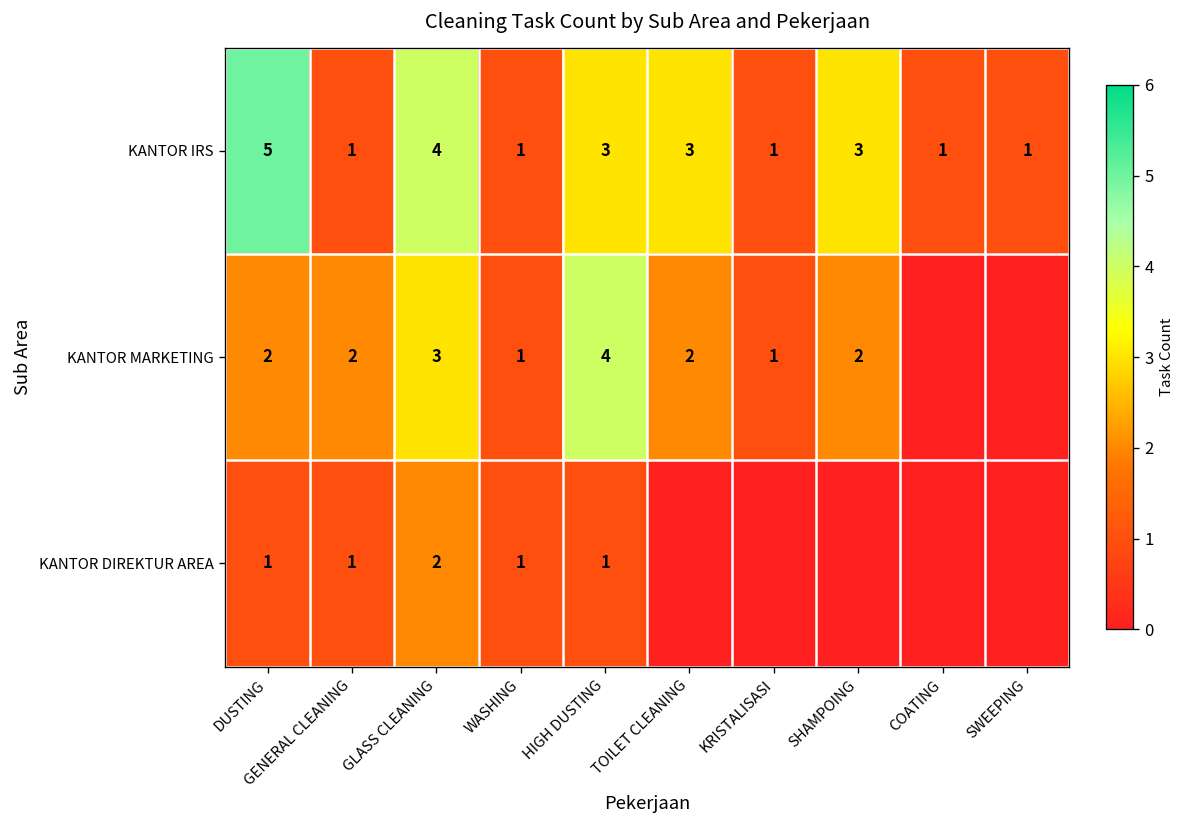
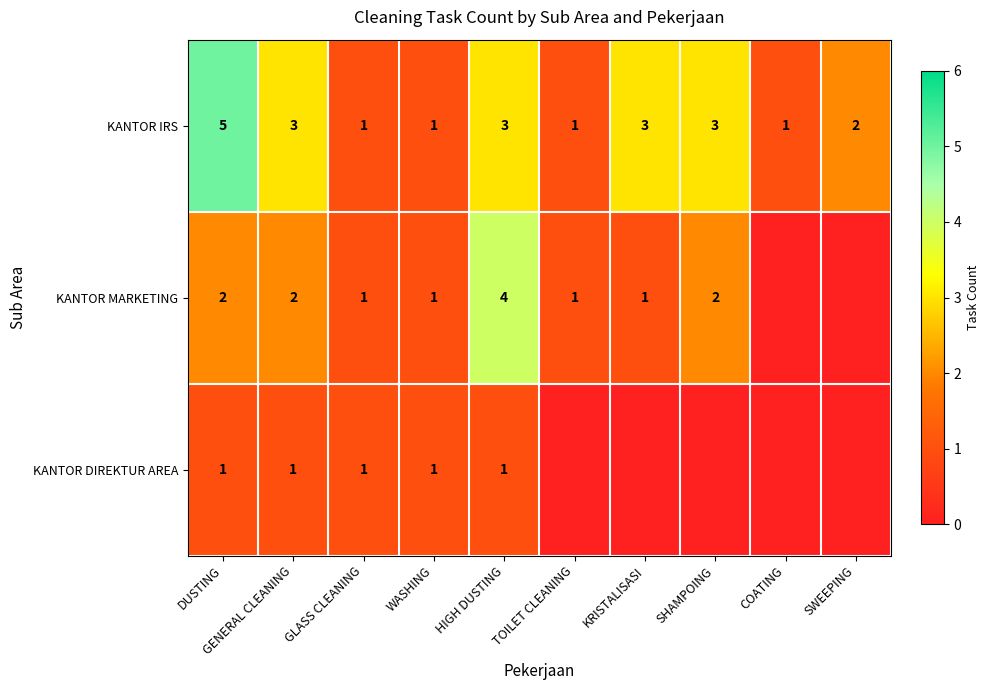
  {
    "KANTOR IRS": {
      "DUSTING": 5,
-     "GENERAL CLEANING": 1,
-     "GLASS CLEANING": 4,
+     "GENERAL CLEANING": 3,
+     "GLASS CLEANING": 1,
      "WASHING": 1,
      "HIGH DUSTING": 3,
-     "TOILET CLEANING": 3,
-     "KRISTALISASI": 1,
+     "TOILET CLEANING": 1,
+     "KRISTALISASI": 3,
      "SHAMPOING": 3,
      "COATING": 1,
-     "SWEEPING": 1
+     "SWEEPING": 2
    },
    "KANTOR MARKETING": {
      "DUSTING": 2,
      "GENERAL CLEANING": 2,
-     "GLASS CLEANING": 3,
+     "GLASS CLEANING": 1,
      "WASHING": 1,
      "HIGH DUSTING": 4,
-     "TOILET CLEANING": 2,
+     "TOILET CLEANING": 1,
      "KRISTALISASI": 1,
      "SHAMPOING": 2
    },
    "KANTOR DIREKTUR AREA": {
      "DUSTING": 1,
      "GENERAL CLEANING": 1,
-     "GLASS CLEANING": 2,
+     "GLASS CLEANING": 1,
      "WASHING": 1,
      "HIGH DUSTING": 1
    }
  }
